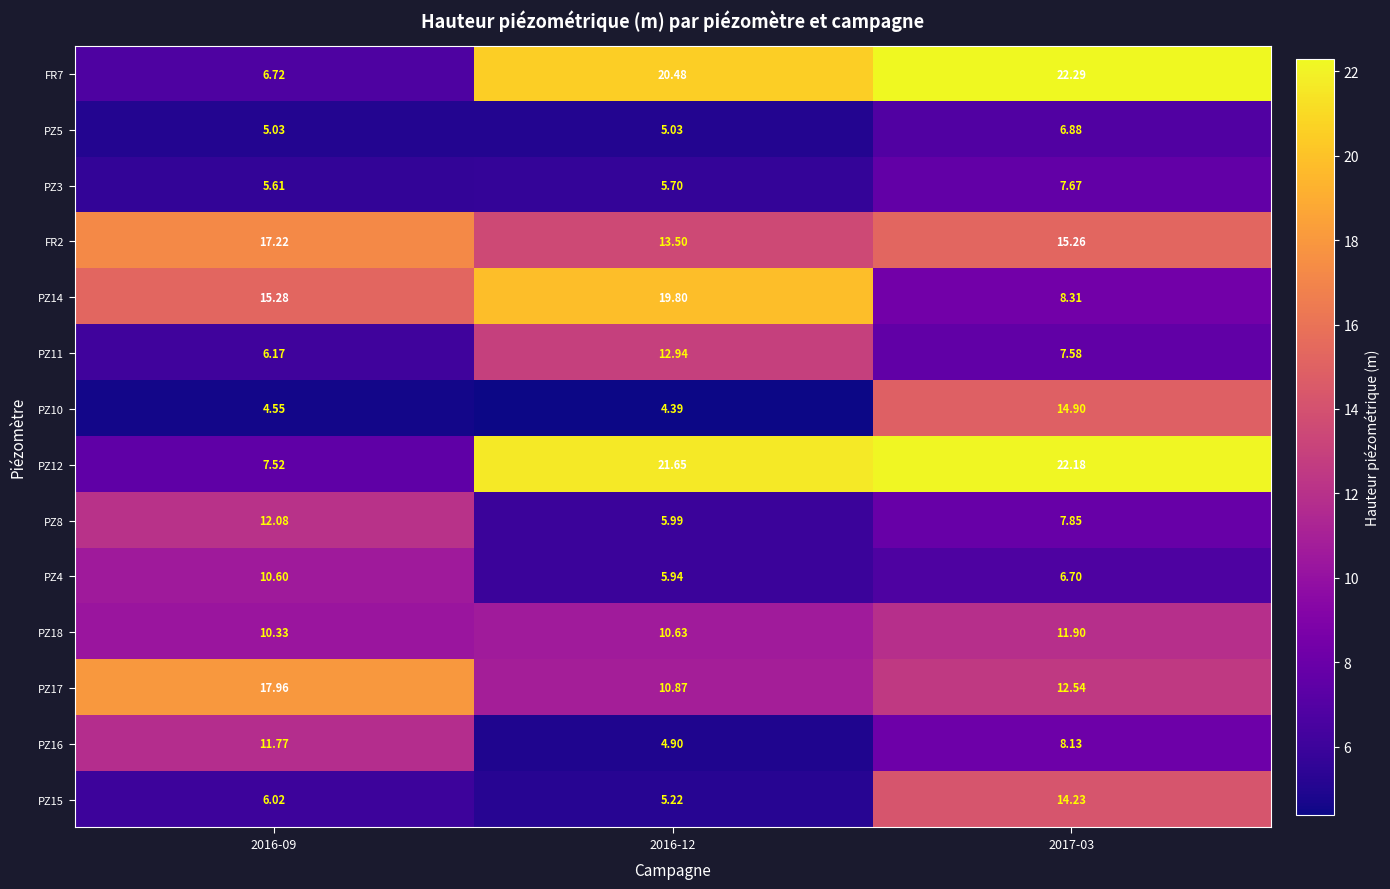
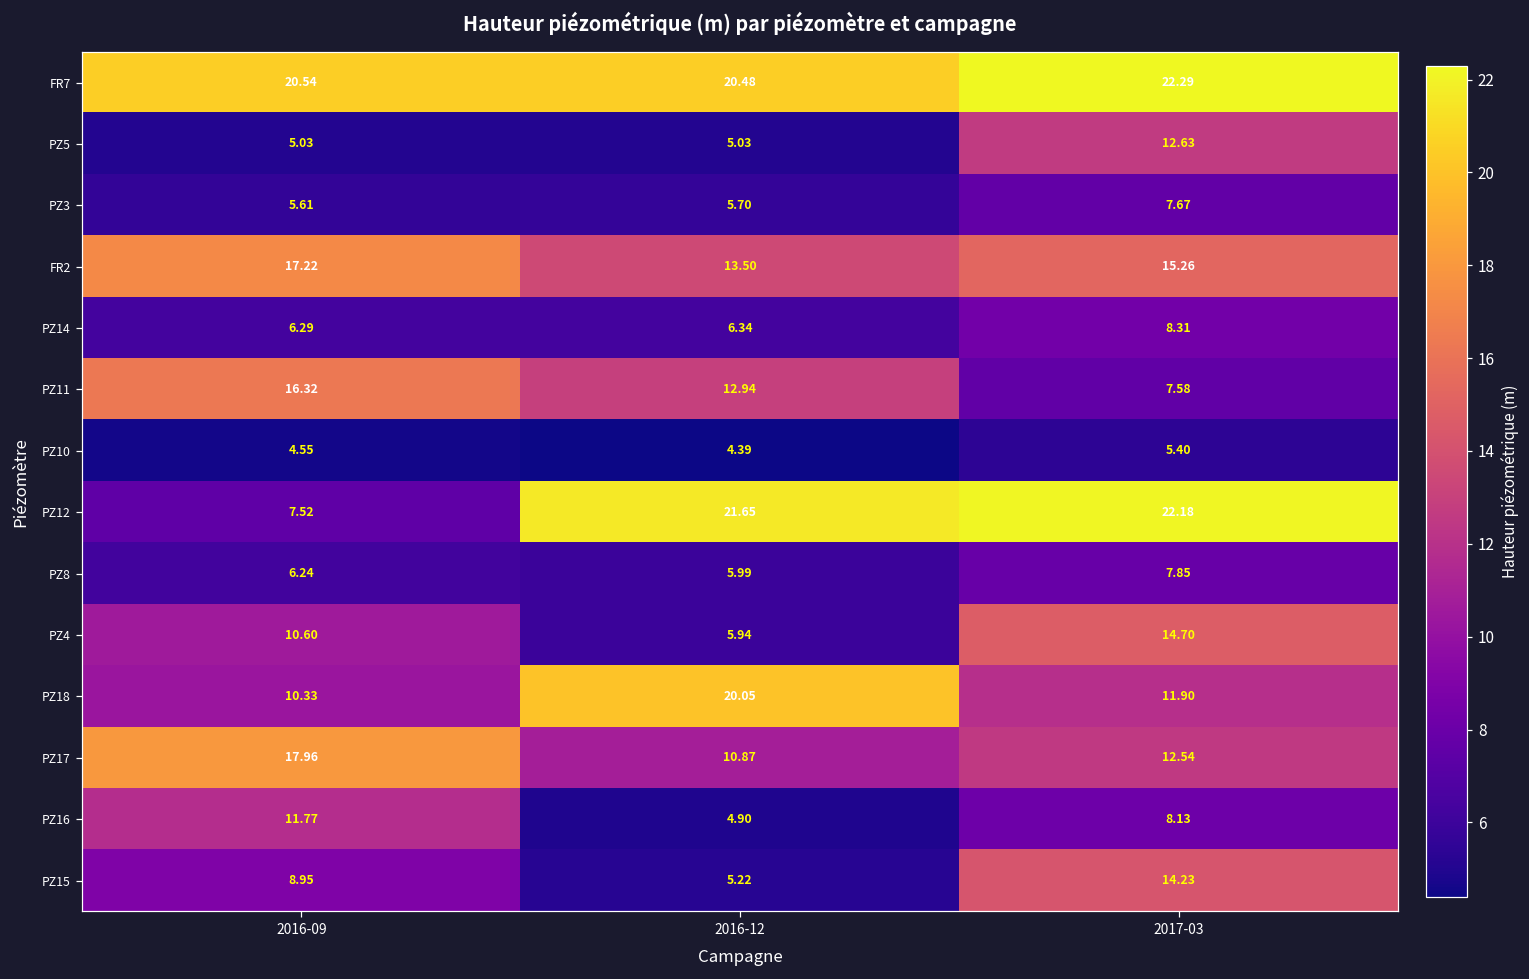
  {
    "FR7": {
-     "2016-09": 6.72,
+     "2016-09": 20.54,
      "2016-12": 20.48,
      "2017-03": 22.29
    },
    "PZ5": {
      "2016-09": 5.03,
      "2016-12": 5.03,
-     "2017-03": 6.88
+     "2017-03": 12.63
    },
    "PZ3": {
      "2016-09": 5.61,
      "2016-12": 5.70,
      "2017-03": 7.67
    },
    "FR2": {
      "2016-09": 17.22,
      "2016-12": 13.50,
      "2017-03": 15.26
    },
    "PZ14": {
-     "2016-09": 15.28,
-     "2016-12": 19.80,
+     "2016-09": 6.29,
+     "2016-12": 6.34,
      "2017-03": 8.31
    },
    "PZ11": {
-     "2016-09": 6.17,
+     "2016-09": 16.32,
      "2016-12": 12.94,
      "2017-03": 7.58
    },
    "PZ10": {
      "2016-09": 4.55,
      "2016-12": 4.39,
-     "2017-03": 14.90
+     "2017-03": 5.40
    },
    "PZ12": {
      "2016-09": 7.52,
      "2016-12": 21.65,
      "2017-03": 22.18
    },
    "PZ8": {
-     "2016-09": 12.08,
+     "2016-09": 6.24,
      "2016-12": 5.99,
      "2017-03": 7.85
    },
    "PZ4": {
      "2016-09": 10.60,
      "2016-12": 5.94,
-     "2017-03": 6.70
+     "2017-03": 14.70
    },
    "PZ18": {
      "2016-09": 10.33,
-     "2016-12": 10.63,
+     "2016-12": 20.05,
      "2017-03": 11.90
    },
    "PZ17": {
      "2016-09": 17.96,
      "2016-12": 10.87,
      "2017-03": 12.54
    },
    "PZ16": {
      "2016-09": 11.77,
      "2016-12": 4.90,
      "2017-03": 8.13
    },
    "PZ15": {
-     "2016-09": 6.02,
+     "2016-09": 8.95,
      "2016-12": 5.22,
      "2017-03": 14.23
    }
  }
